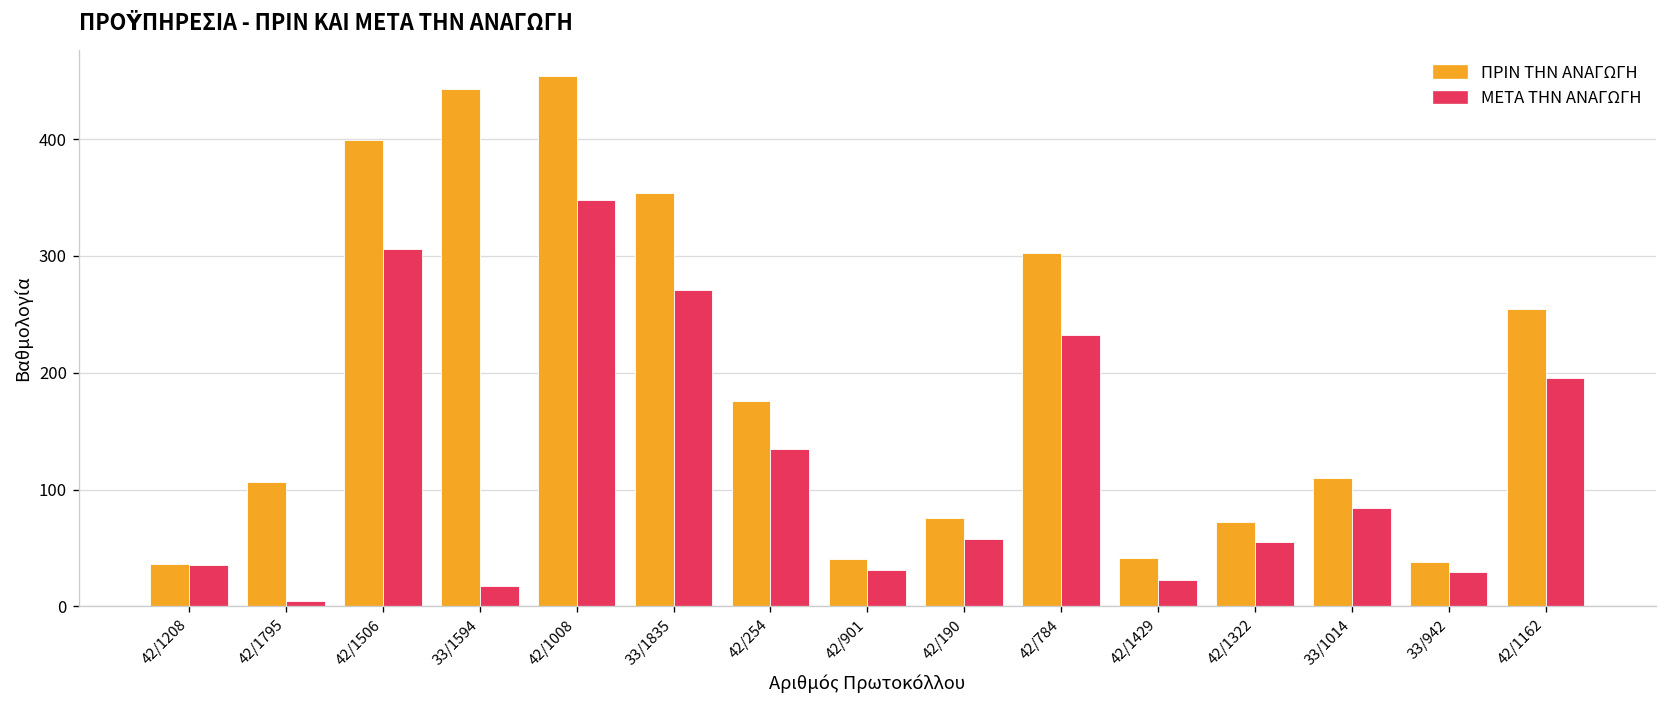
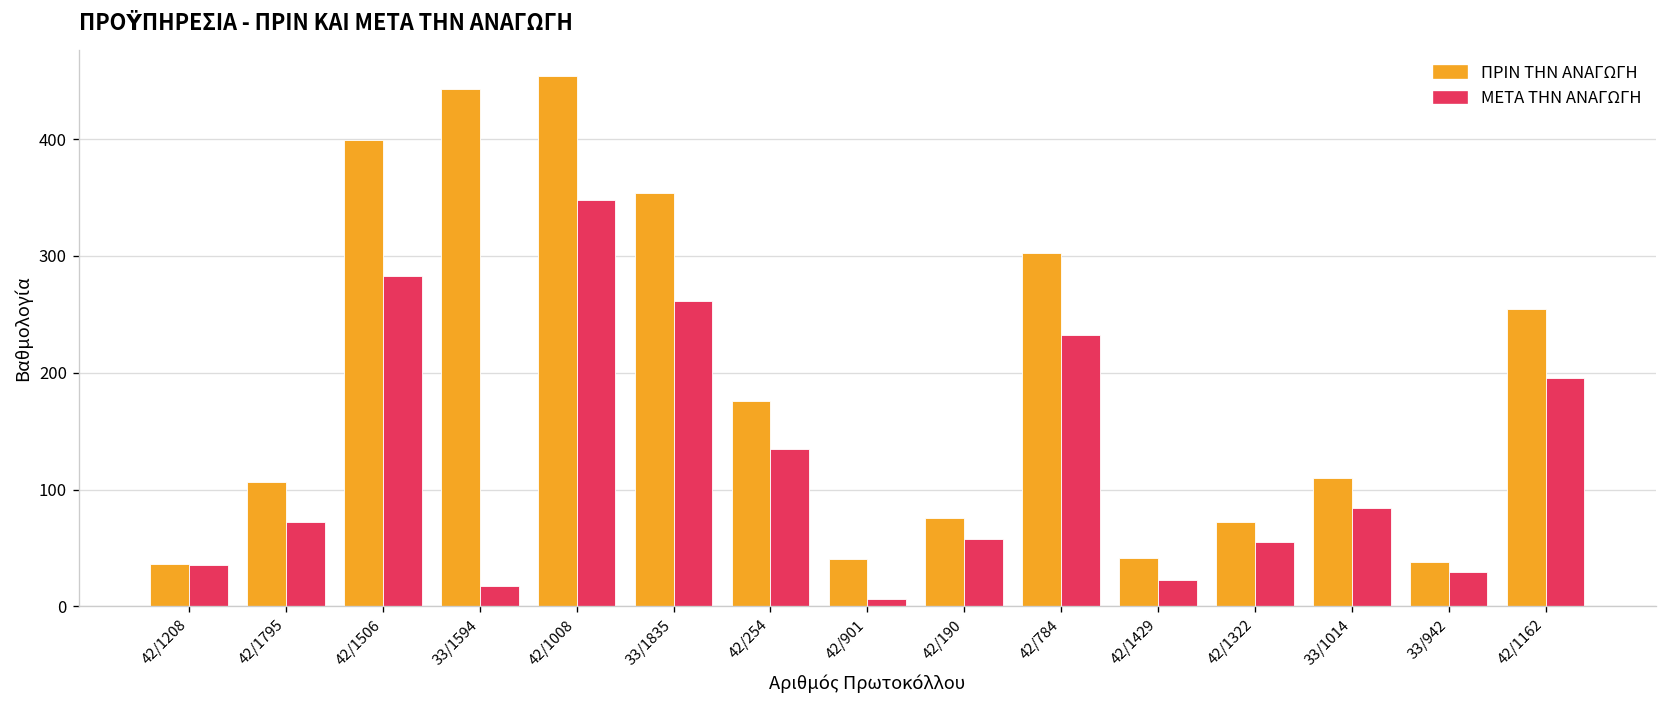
  {
    "ΠΡΙΝ ΤΗΝ ΑΝΑΓΩΓΗ": {
      "42/1208": 40,
      "42/1795": 110,
      "42/1506": 400,
      "33/1594": 440,
      "42/1008": 450,
      "33/1835": 350,
      "42/254": 180,
      "42/901": 40,
      "42/190": 80,
      "42/784": 300,
      "42/1429": 40,
      "42/1322": 70,
      "33/1014": 110,
      "33/942": 40,
      "42/1162": 250
    },
    "ΜΕΤΑ ΤΗΝ ΑΝΑΓΩΓΗ": {
      "42/1208": 40,
-     "42/1795": 0,
-     "42/1506": 310,
+     "42/1795": 70,
+     "42/1506": 280,
      "33/1594": 20,
      "42/1008": 350,
-     "33/1835": 270,
+     "33/1835": 260,
      "42/254": 130,
-     "42/901": 30,
+     "42/901": 10,
      "42/190": 60,
      "42/784": 230,
      "42/1429": 20,
      "42/1322": 60,
      "33/1014": 80,
      "33/942": 30,
      "42/1162": 200
    }
  }
